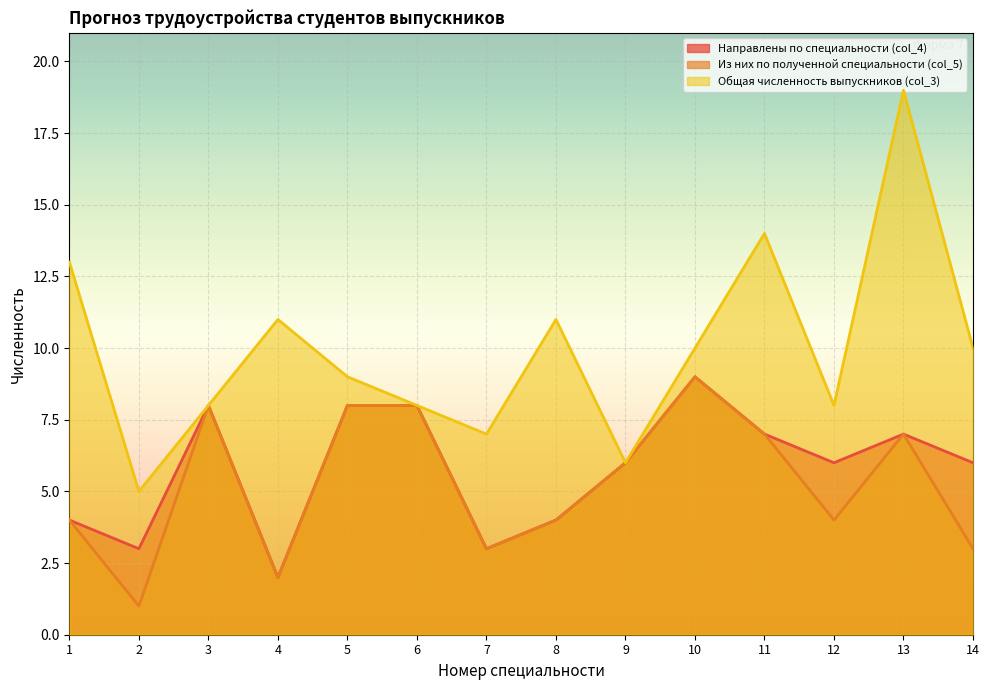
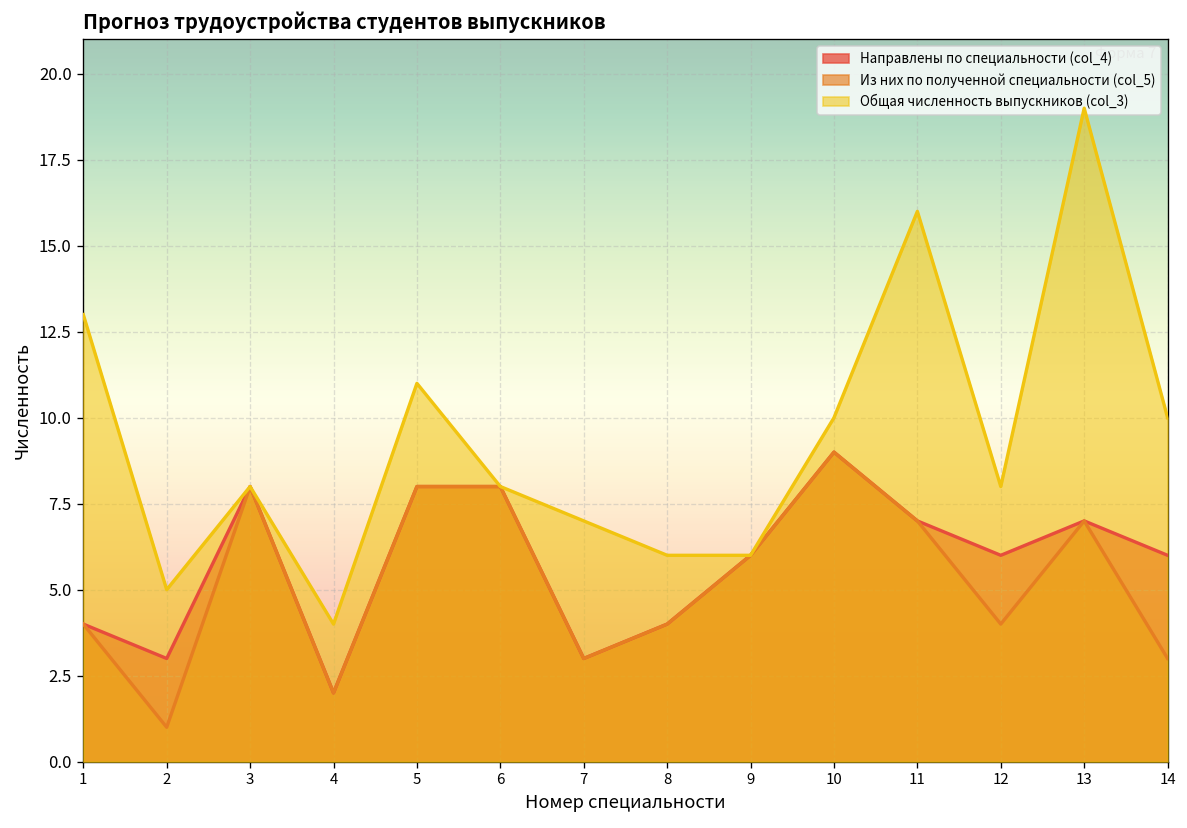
  {
    "Общая численность выпускников (col_3)": {
      "1": 13,
      "2": 5,
-     "4": 11,
-     "5": 9,
+     "4": 4,
+     "5": 11,
      "7": 7,
-     "8": 11,
+     "8": 6,
      "10": 10,
-     "11": 14,
+     "11": 16,
      "12": 8,
      "14": 10
    }
  }
